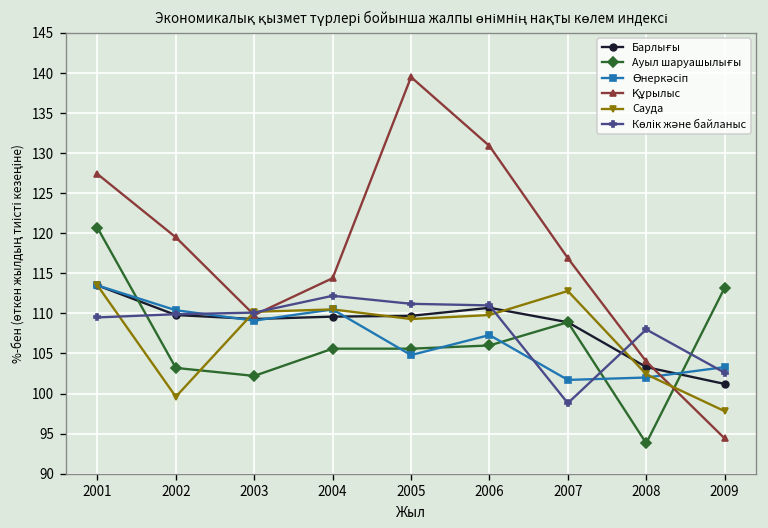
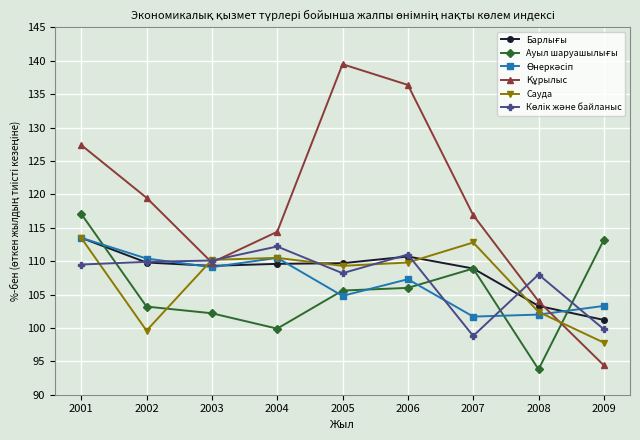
  {
    "Барлығы": {
      "2004": 110,
      "2005": 110,
      "2008": 103,
      "2009": 101
    },
    "Ауыл шаруашылығы": {
-     "2001": 121,
+     "2001": 117,
      "2002": 103,
      "2003": 102,
-     "2004": 106,
+     "2004": 100,
      "2005": 106,
      "2006": 106,
      "2008": 94,
      "2009": 113
    },
    "Өнеркәсіп": {
      "2002": 110,
      "2005": 105,
      "2006": 107,
      "2007": 102,
      "2008": 102,
      "2009": 103
    },
    "Құрылыс": {
      "2001": 127,
      "2002": 120,
      "2004": 114,
      "2005": 140,
-     "2006": 131,
+     "2006": 136,
      "2007": 117,
      "2008": 104,
      "2009": 94
    },
    "Сауда": {
      "2002": 100,
      "2005": 109,
      "2006": 110,
      "2007": 113,
      "2008": 102,
      "2009": 98
    },
    "Көлік және байланыс": {
      "2001": 110,
      "2004": 112,
-     "2005": 111,
+     "2005": 108,
      "2007": 99,
      "2008": 108,
-     "2009": 103
+     "2009": 100
    }
  }
